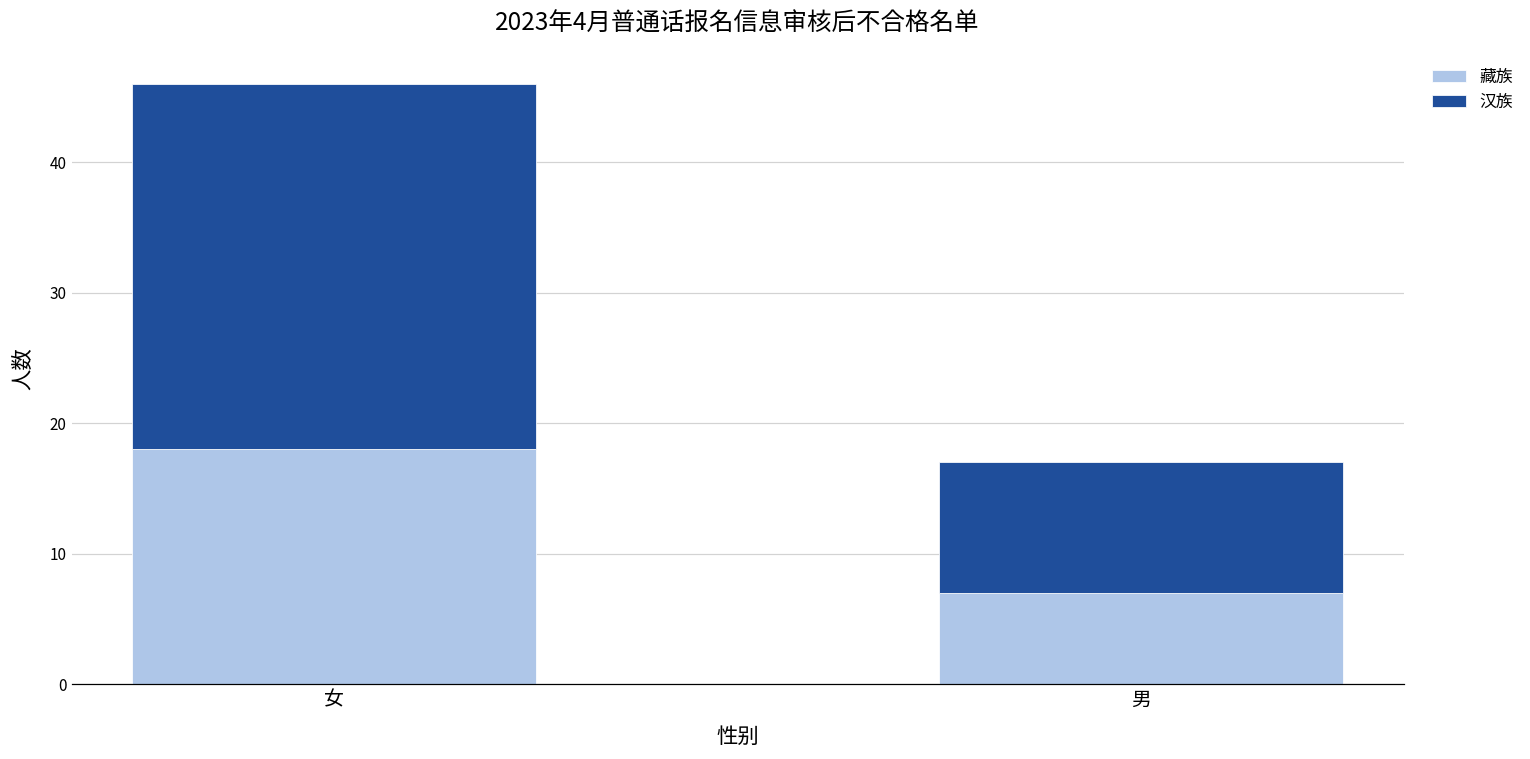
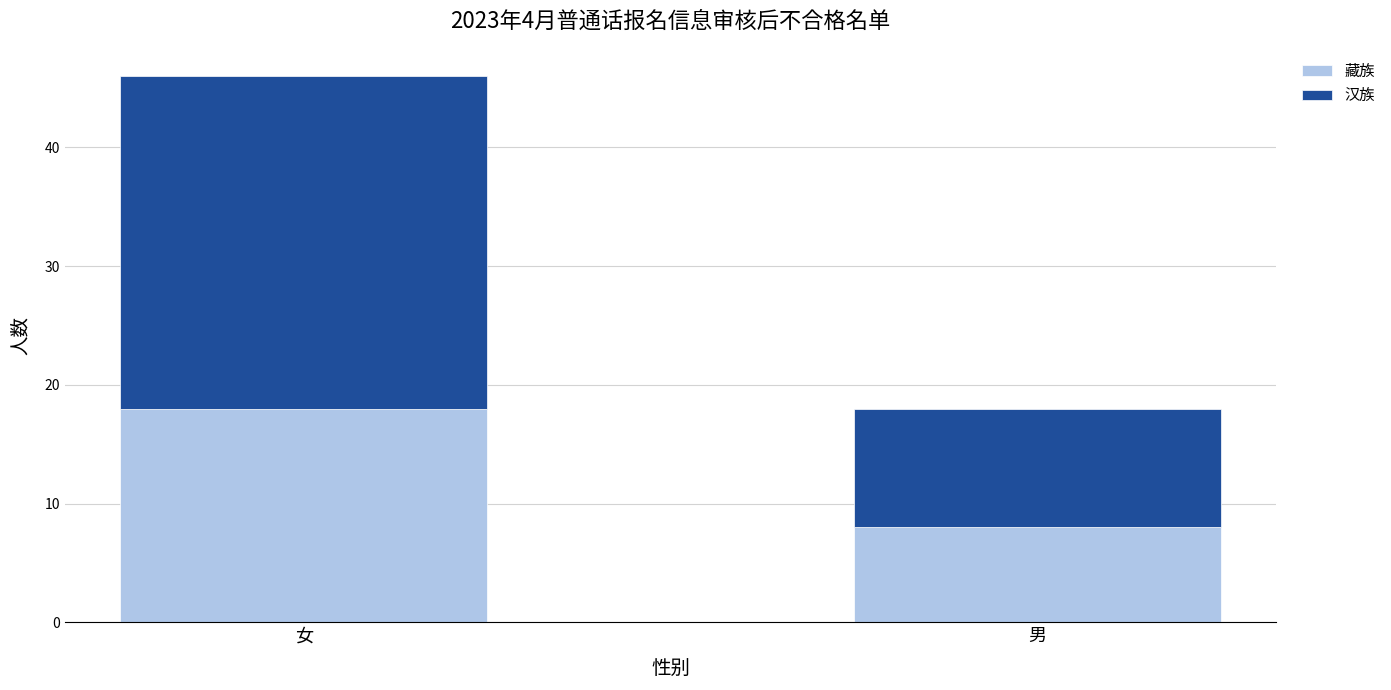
  {
    "藏族": {
      "女": 18,
-     "男": 7
+     "男": 8
    },
    "汉族": {
      "女": 28,
      "男": 10
    }
  }
